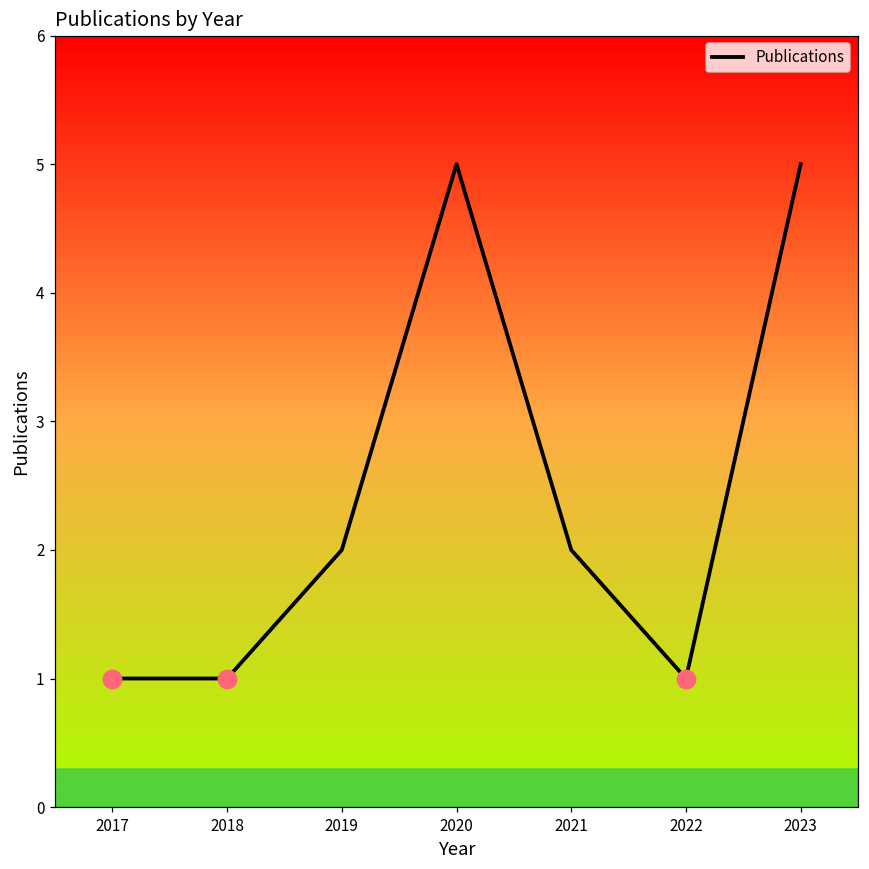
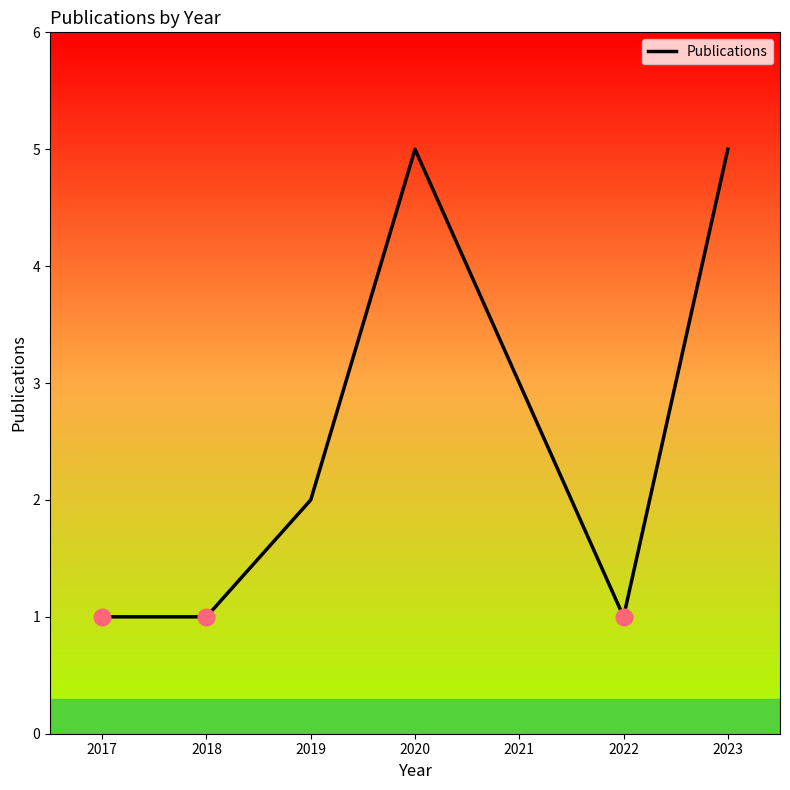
  {
    "Publications": {
      "2019": 2,
      "2020": 5,
-     "2021": 2,
+     "2021": 3,
      "2023": 5
    }
  }
